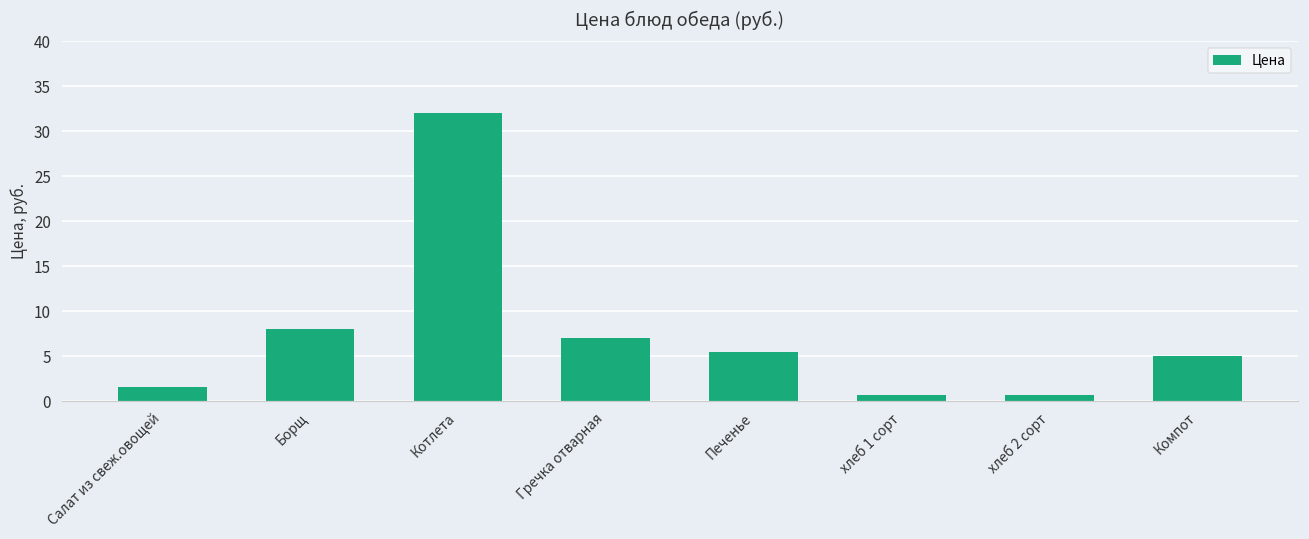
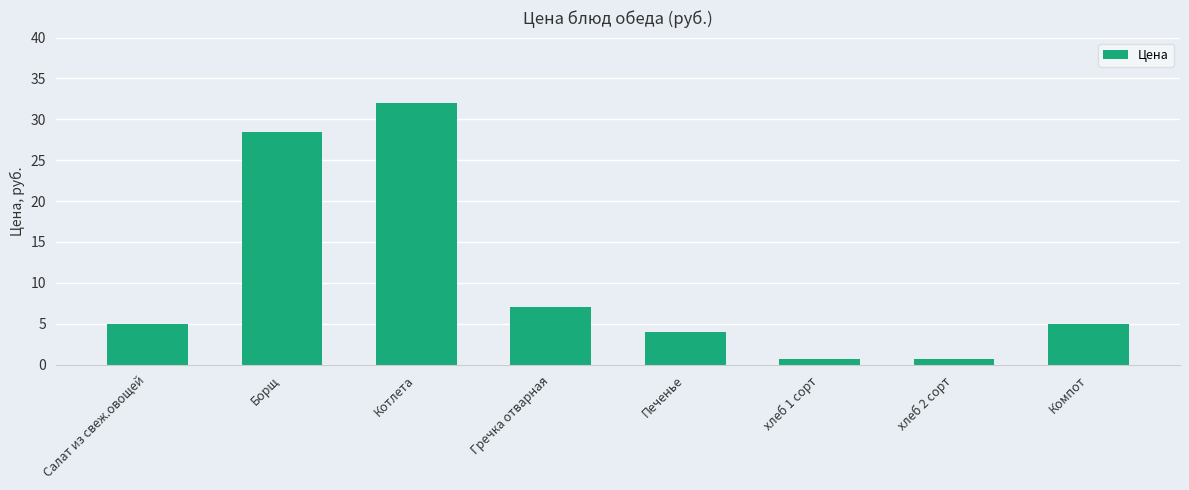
  {
-   "Салат из свеж.овощей": 2,
-   "Борщ": 8,
+   "Салат из свеж.овощей": 5,
+   "Борщ": 28,
    "Котлета": 32,
    "Гречка отварная": 7,
-   "Печенье": 5,
+   "Печенье": 4,
    "хлеб 1 сорт": 1,
    "хлеб 2 сорт": 1,
    "Компот": 5
  }
